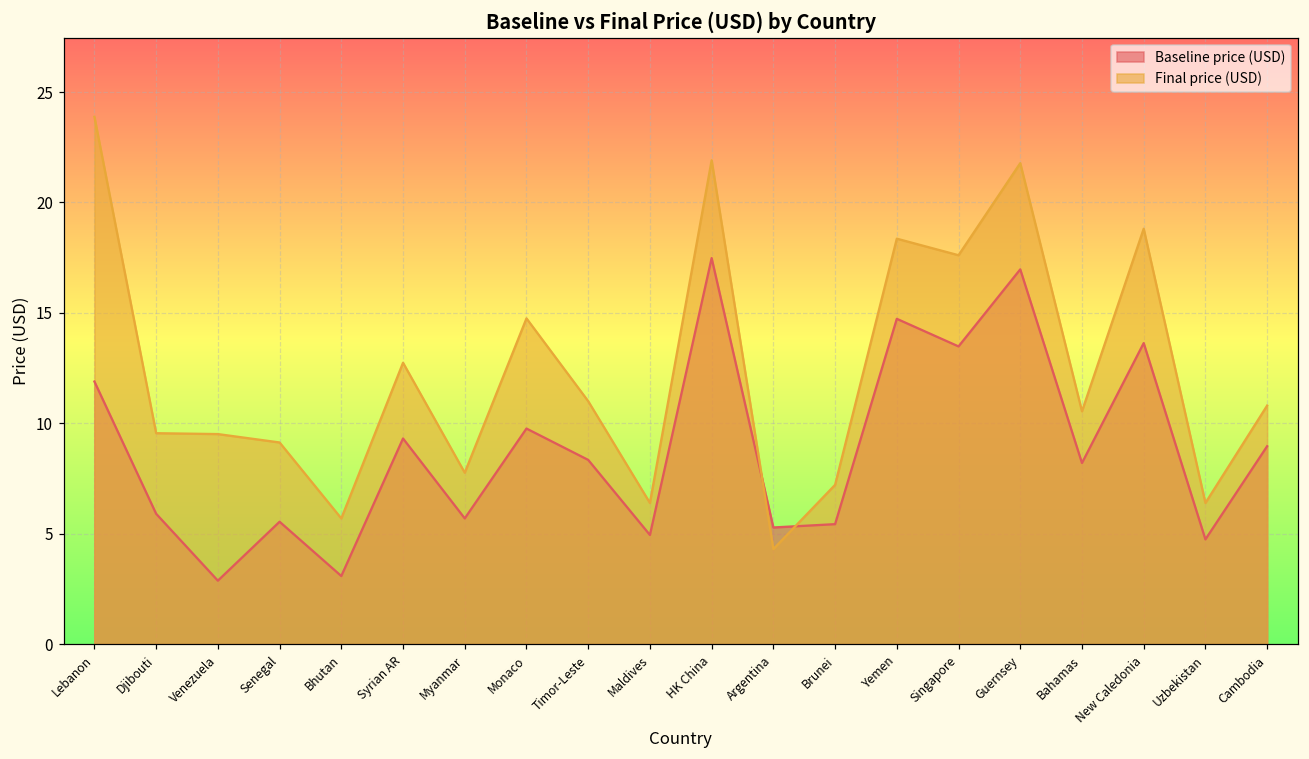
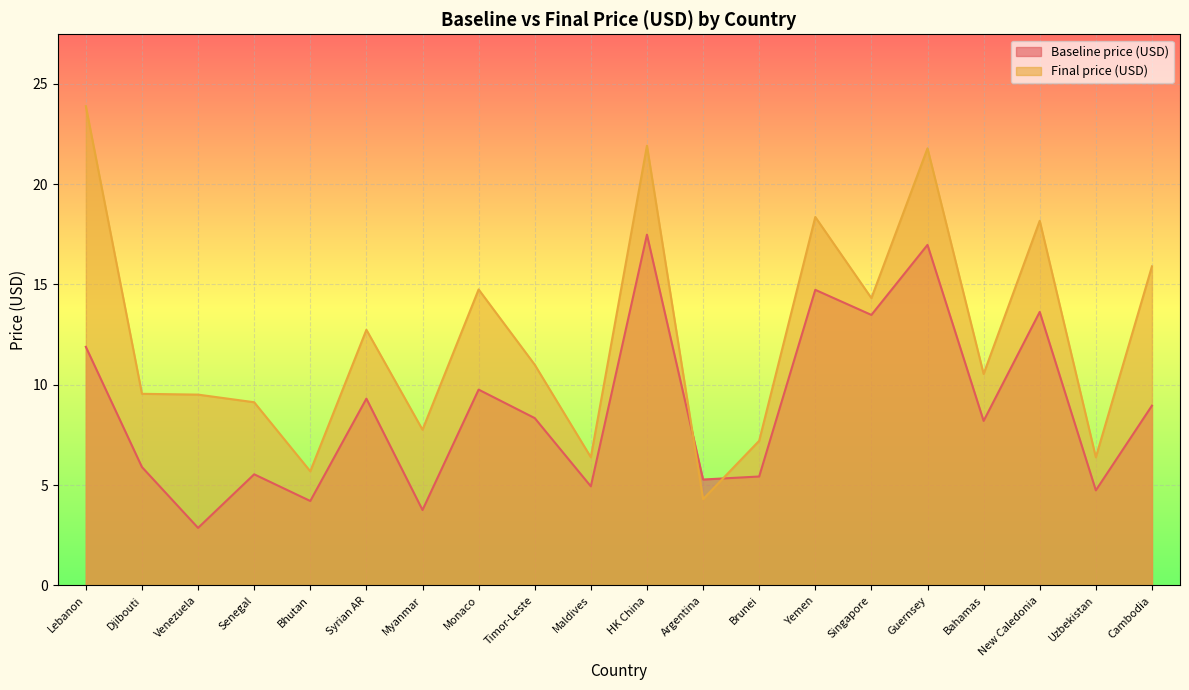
  {
    "Baseline price (USD)": {
      "Lebanon": 11.9,
      "Djibouti": 5.9,
      "Venezuela": 2.9,
      "Senegal": 5.5,
-     "Bhutan": 3.1,
+     "Bhutan": 4.2,
      "Syrian AR": 9.3,
-     "Myanmar": 5.7,
+     "Myanmar": 3.8,
      "Monaco": 9.8,
      "Timor-Leste": 8.3,
      "Maldives": 4.9,
      "HK China": 17.5,
      "Argentina": 5.3,
      "Brunei": 5.4,
      "Yemen": 14.7,
      "Singapore": 13.5,
      "Guernsey": 17.0,
      "Bahamas": 8.2,
      "New Caledonia": 13.6,
      "Uzbekistan": 4.7,
      "Cambodia": 9.0
    },
    "Final price (USD)": {
      "Lebanon": 23.9,
      "Djibouti": 9.6,
      "Venezuela": 9.5,
      "Senegal": 9.1,
      "Bhutan": 5.7,
      "Syrian AR": 12.7,
      "Myanmar": 7.8,
      "Monaco": 14.8,
      "Timor-Leste": 11.0,
      "Maldives": 6.4,
      "HK China": 21.9,
      "Argentina": 4.3,
      "Brunei": 7.2,
      "Yemen": 18.4,
-     "Singapore": 17.6,
+     "Singapore": 14.3,
      "Guernsey": 21.8,
      "Bahamas": 10.5,
-     "New Caledonia": 18.8,
+     "New Caledonia": 18.2,
      "Uzbekistan": 6.4,
-     "Cambodia": 10.8
+     "Cambodia": 15.9
    }
  }
